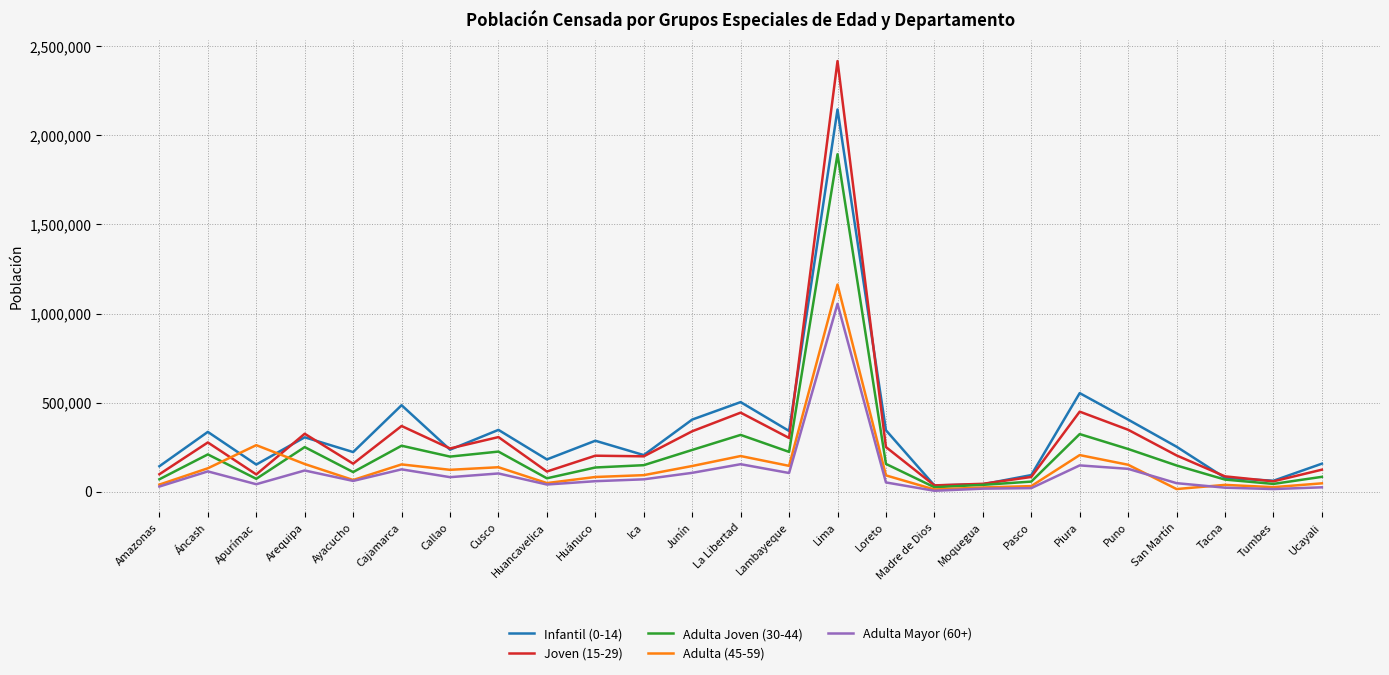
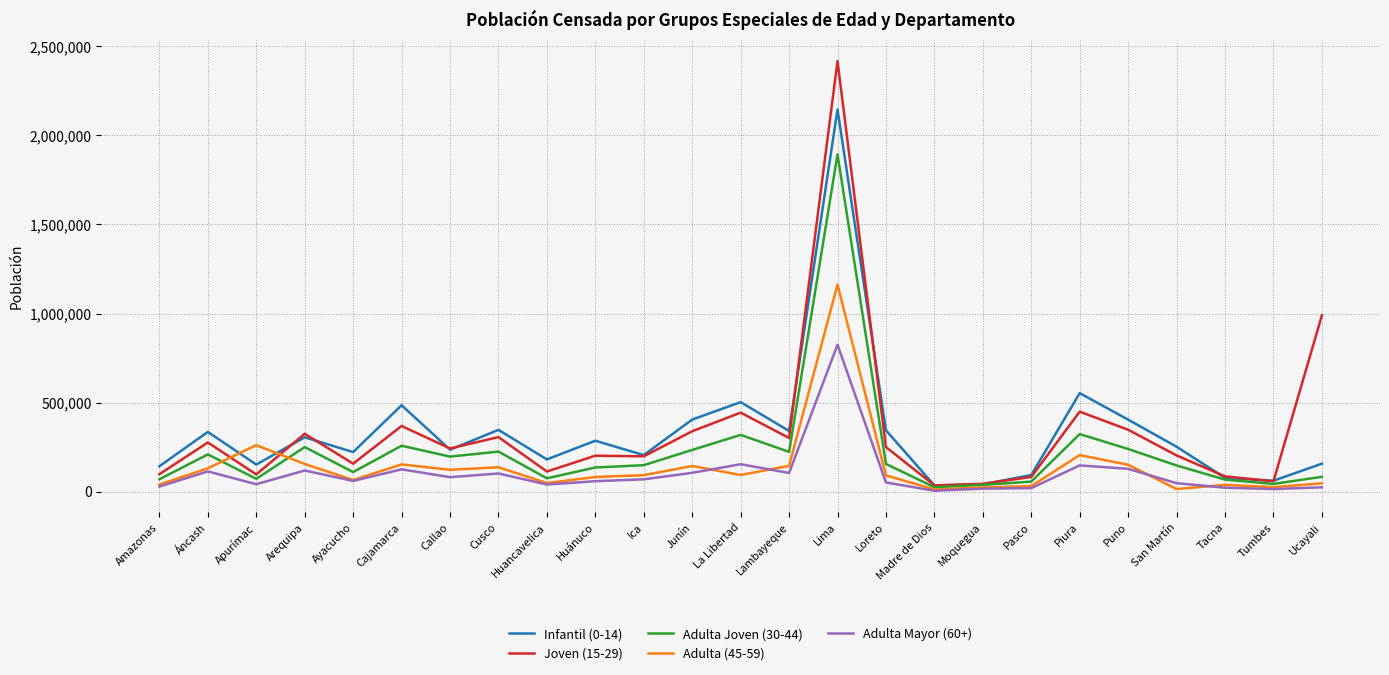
  {
    "Infantil (0-14)": {
      "Amazonas": "140,000",
      "Áncash": "340,000",
      "Apurímac": "150,000",
      "Arequipa": "300,000",
      "Ayacucho": "220,000",
      "Cajamarca": "480,000",
      "Cusco": "350,000",
      "Huancavelica": "180,000",
      "Huánuco": "290,000",
      "Junín": "400,000",
      "La Libertad": "500,000",
      "Lambayeque": "340,000",
      "Lima": "2,150,000",
      "Loreto": "340,000",
      "Piura": "550,000",
      "Puno": "400,000",
      "San Martín": "250,000",
      "Ucayali": "160,000"
    },
    "Joven (15-29)": {
      "Amazonas": "100,000",
      "Áncash": "280,000",
      "Apurímac": "100,000",
      "Arequipa": "320,000",
      "Ayacucho": "160,000",
      "Cajamarca": "370,000",
      "Cusco": "310,000",
      "Huancavelica": "110,000",
      "Huánuco": "200,000",
      "Junín": "340,000",
      "La Libertad": "440,000",
      "Lambayeque": "300,000",
      "Lima": "2,420,000",
      "Loreto": "250,000",
      "Piura": "450,000",
      "Puno": "350,000",
      "San Martín": "200,000",
-     "Ucayali": "120,000"
+     "Ucayali": "990,000"
    },
    "Adulta Joven (30-44)": {
      "Amazonas": "70,000",
      "Áncash": "210,000",
      "Apurímac": "70,000",
      "Arequipa": "250,000",
      "Ayacucho": "110,000",
      "Cajamarca": "260,000",
      "Callao": "200,000",
      "Cusco": "220,000",
      "Huancavelica": "70,000",
      "Huánuco": "140,000",
      "Ica": "150,000",
      "Junín": "230,000",
      "La Libertad": "320,000",
      "Lambayeque": "220,000",
      "Lima": "1,890,000",
      "Loreto": "160,000",
      "Pasco": "60,000",
      "Piura": "320,000",
      "Puno": "240,000",
      "San Martín": "150,000",
      "Tumbes": "40,000",
      "Ucayali": "80,000"
    },
    "Adulta (45-59)": {
      "Áncash": "130,000",
      "Apurímac": "260,000",
      "Arequipa": "150,000",
      "Cajamarca": "150,000",
      "Callao": "120,000",
      "Cusco": "140,000",
      "Huánuco": "80,000",
      "Ica": "90,000",
      "Junín": "140,000",
-     "La Libertad": "200,000",
+     "La Libertad": "90,000",
      "Lambayeque": "140,000",
      "Lima": "1,160,000",
      "Loreto": "90,000",
      "Piura": "200,000",
      "Puno": "150,000",
      "San Martín": "10,000",
      "Tacna": "40,000",
      "Ucayali": "50,000"
    },
    "Adulta Mayor (60+)": {
      "Áncash": "110,000",
      "Apurímac": "40,000",
      "Arequipa": "120,000",
      "Cajamarca": "120,000",
      "Callao": "80,000",
      "Cusco": "100,000",
      "Huánuco": "60,000",
      "Ica": "70,000",
      "Junín": "110,000",
      "La Libertad": "150,000",
      "Lambayeque": "100,000",
-     "Lima": "1,050,000",
+     "Lima": "820,000",
      "Loreto": "50,000",
      "Piura": "150,000",
      "Puno": "130,000",
      "San Martín": "50,000",
      "Tacna": "20,000",
      "Ucayali": "20,000"
    }
  }
